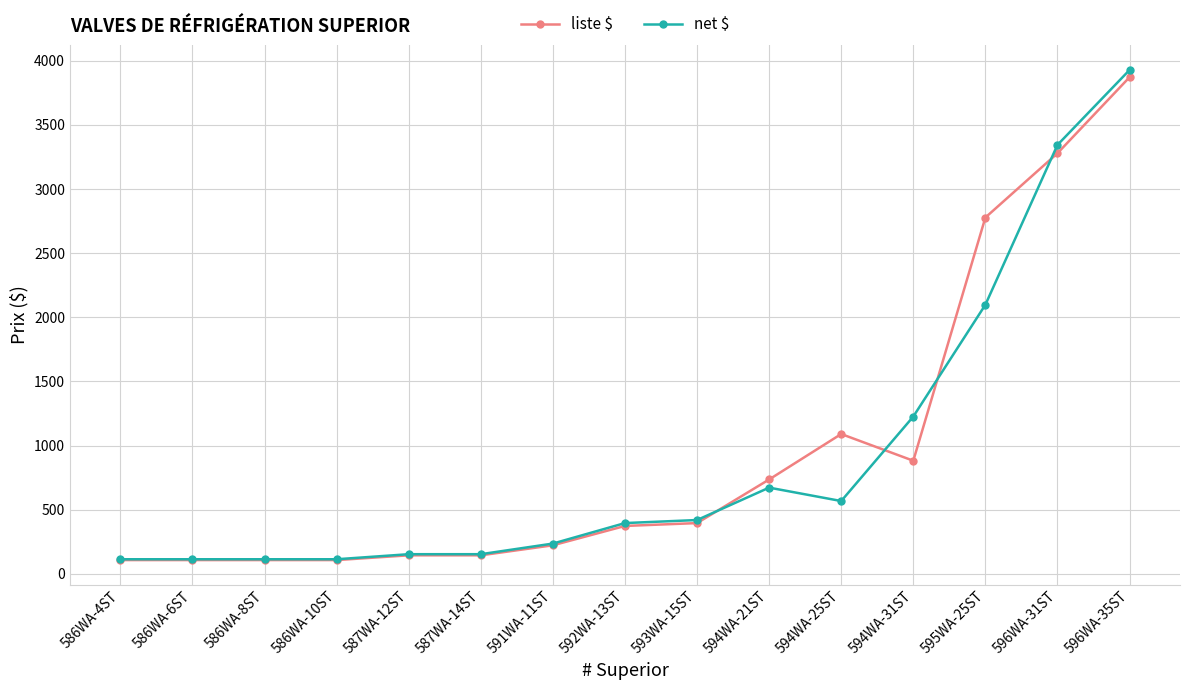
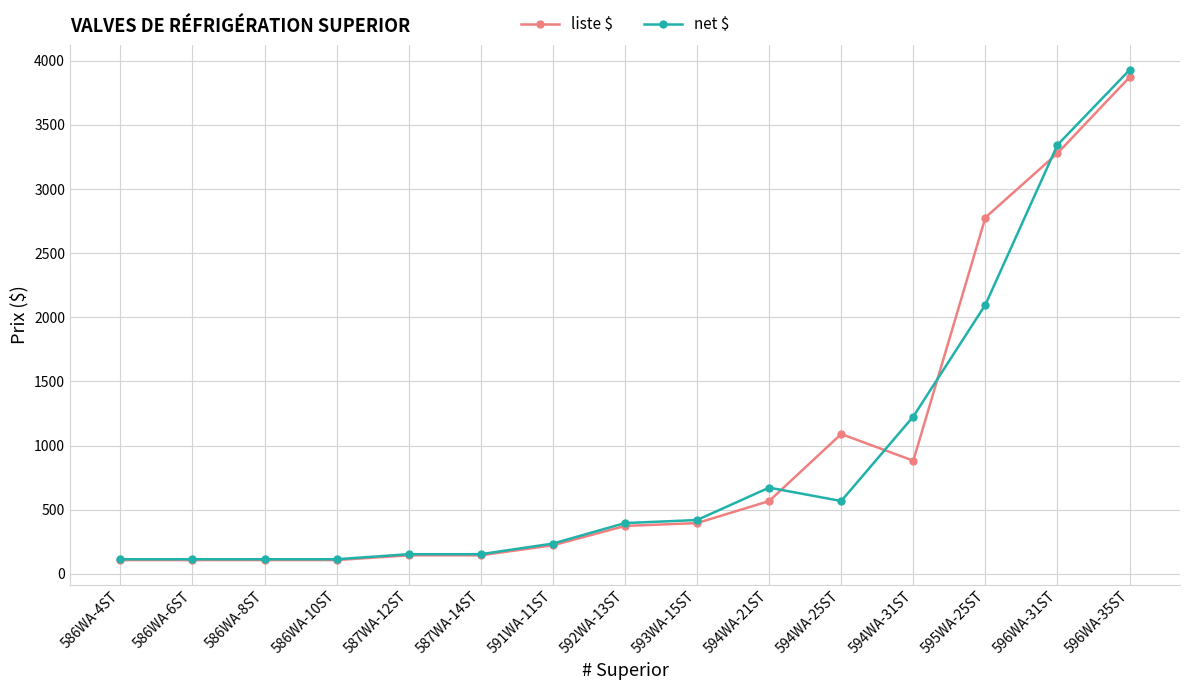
  {
    "liste $": {
      "592WA-13ST": 370,
      "593WA-15ST": 400,
-     "594WA-21ST": 740,
+     "594WA-21ST": 570,
      "594WA-25ST": 1090,
      "594WA-31ST": 880,
      "595WA-25ST": 2780,
      "596WA-31ST": 3280,
      "596WA-35ST": 3870
    },
    "net $": {
      "592WA-13ST": 400,
      "593WA-15ST": 420,
      "594WA-21ST": 670,
      "594WA-25ST": 570,
      "594WA-31ST": 1230,
      "595WA-25ST": 2100,
      "596WA-31ST": 3340,
      "596WA-35ST": 3930
    }
  }
